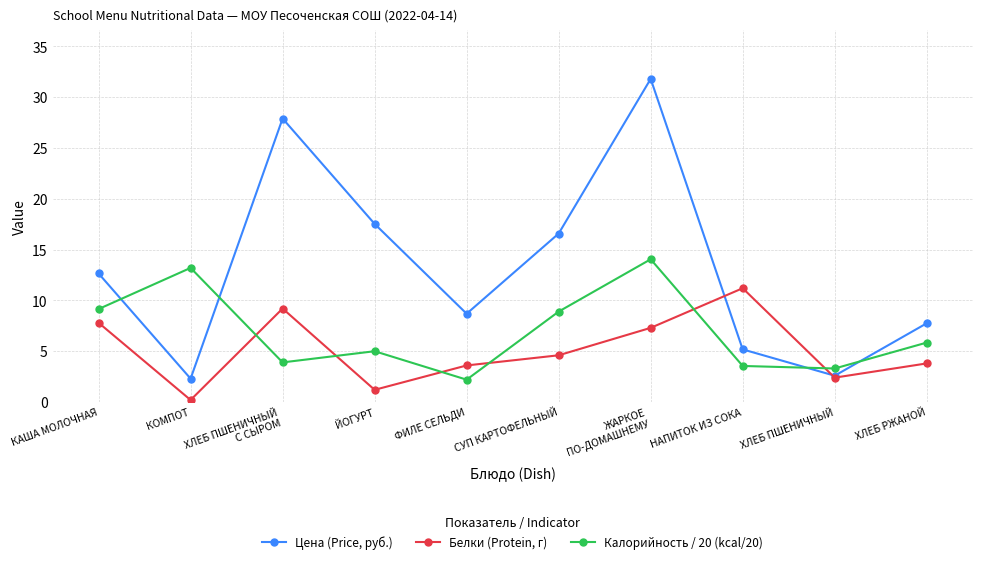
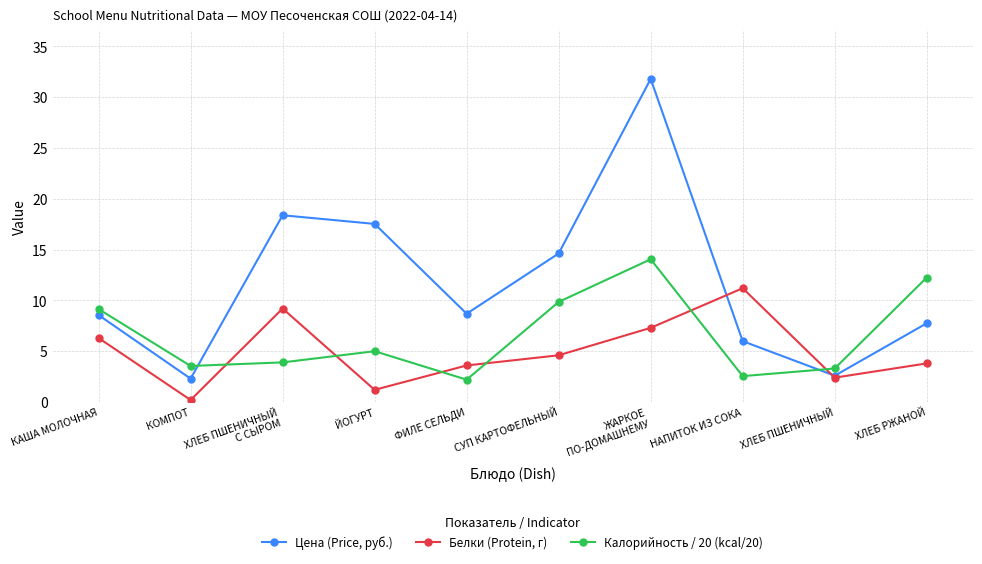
  {
    "Цена (Price, руб.)": {
-     "КАША МОЛОЧНАЯ": 12.7,
+     "КАША МОЛОЧНАЯ": 8.6,
      "КОМПОТ": 2.3,
-     "ХЛЕБ ПШЕНИЧНЫЙ С СЫРОМ": 27.9,
+     "ХЛЕБ ПШЕНИЧНЫЙ С СЫРОМ": 18.4,
      "ЙОГУРТ": 17.5,
      "ФИЛЕ СЕЛЬДИ": 8.7,
-     "СУП КАРТОФЕЛЬНЫЙ": 16.6,
+     "СУП КАРТОФЕЛЬНЫЙ": 14.6,
      "ЖАРКОЕ ПО-ДОМАШНЕМУ": 31.8,
-     "НАПИТОК ИЗ СОКА": 5.2,
+     "НАПИТОК ИЗ СОКА": 6.0,
      "ХЛЕБ РЖАНОЙ": 7.8
    },
    "Белки (Protein, г)": {
-     "КАША МОЛОЧНАЯ": 7.8,
+     "КАША МОЛОЧНАЯ": 6.3,
      "КОМПОТ": 0.2,
      "ХЛЕБ ПШЕНИЧНЫЙ С СЫРОМ": 9.2,
      "ЙОГУРТ": 1.2,
      "ФИЛЕ СЕЛЬДИ": 3.6,
      "СУП КАРТОФЕЛЬНЫЙ": 4.6,
      "ЖАРКОЕ ПО-ДОМАШНЕМУ": 7.3,
      "НАПИТОК ИЗ СОКА": 11.2,
      "ХЛЕБ РЖАНОЙ": 3.8
    },
    "Калорийность / 20 (kcal/20)": {
      "КАША МОЛОЧНАЯ": 9.2,
-     "КОМПОТ": 13.2,
+     "КОМПОТ": 3.6,
      "ХЛЕБ ПШЕНИЧНЫЙ С СЫРОМ": 3.9,
      "ЙОГУРТ": 5.0,
      "ФИЛЕ СЕЛЬДИ": 2.2,
-     "СУП КАРТОФЕЛЬНЫЙ": 8.9,
+     "СУП КАРТОФЕЛЬНЫЙ": 9.9,
      "ЖАРКОЕ ПО-ДОМАШНЕМУ": 14.1,
-     "НАПИТОК ИЗ СОКА": 3.6,
+     "НАПИТОК ИЗ СОКА": 2.6,
      "ХЛЕБ ПШЕНИЧНЫЙ": 3.3,
-     "ХЛЕБ РЖАНОЙ": 5.9
+     "ХЛЕБ РЖАНОЙ": 12.3
    }
  }
